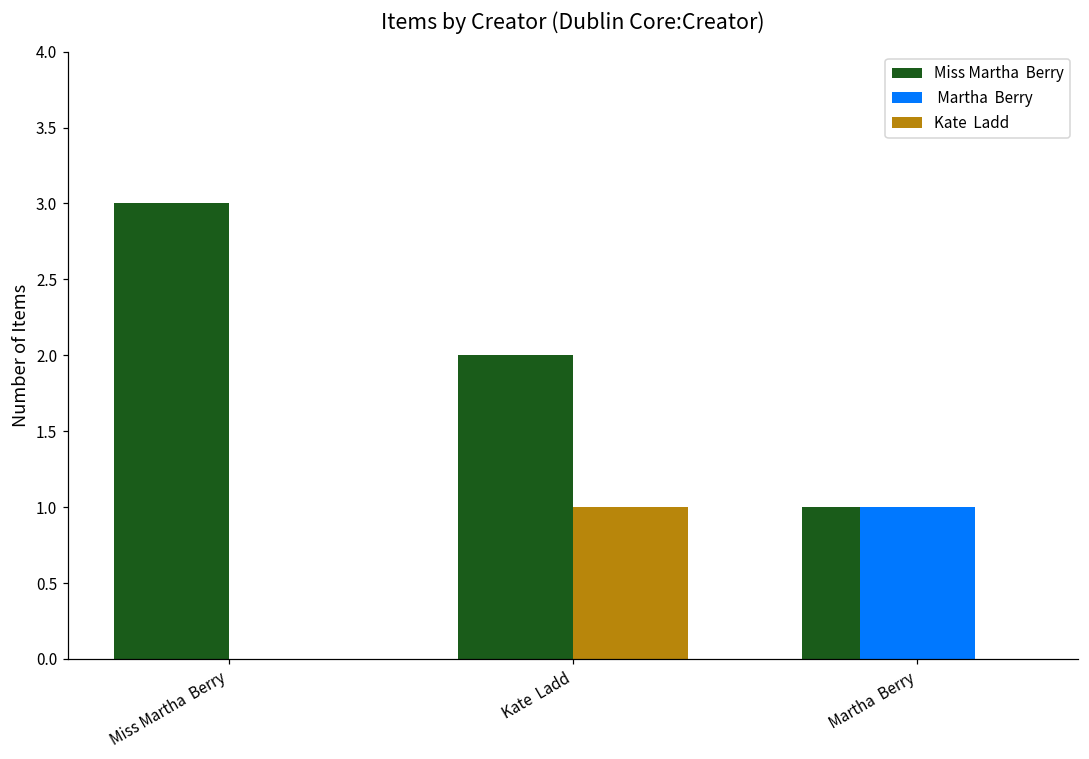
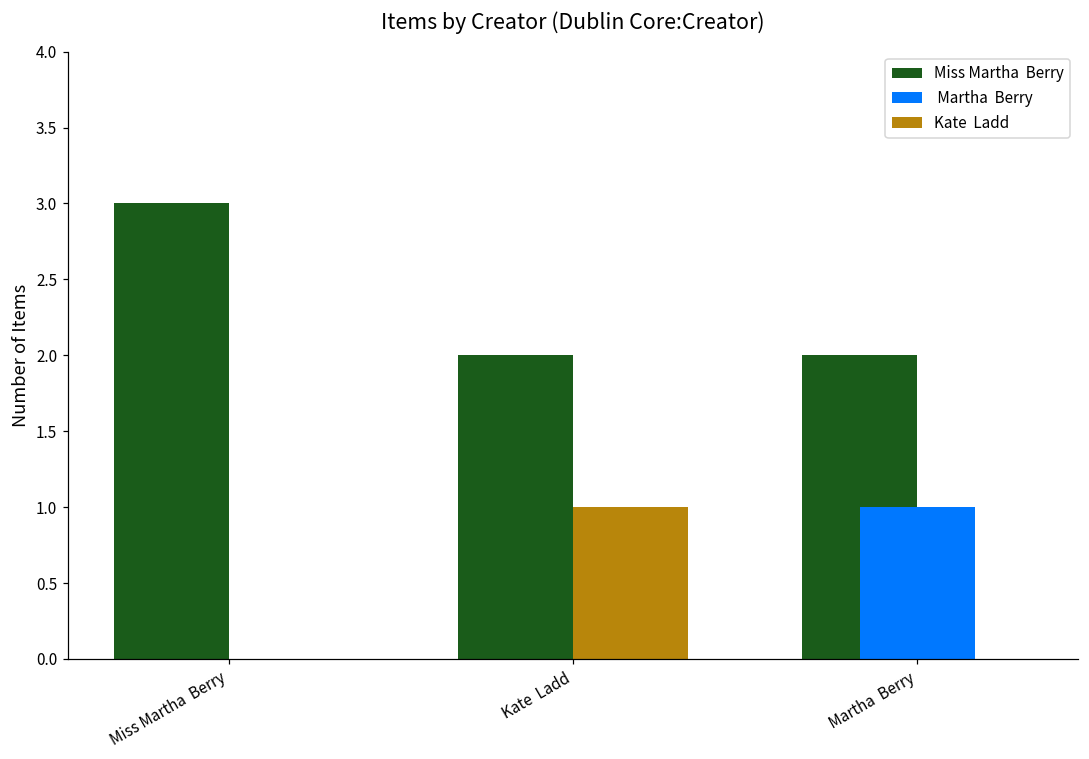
  {
    "Miss Martha Berry": {
      "Miss Martha Berry": 3,
      "Kate Ladd": 2,
-     "Martha Berry": 1
+     "Martha Berry": 2
    },
    "Martha Berry": {
      "Miss Martha Berry": 0,
      "Kate Ladd": 0,
      "Martha Berry": 1
    },
    "Kate Ladd": {
      "Miss Martha Berry": 0,
      "Kate Ladd": 1,
      "Martha Berry": 0
    }
  }
